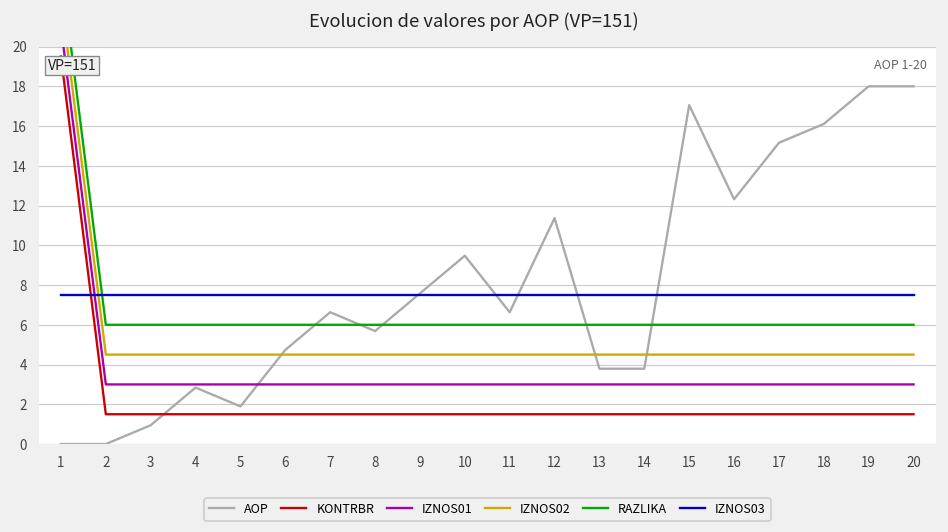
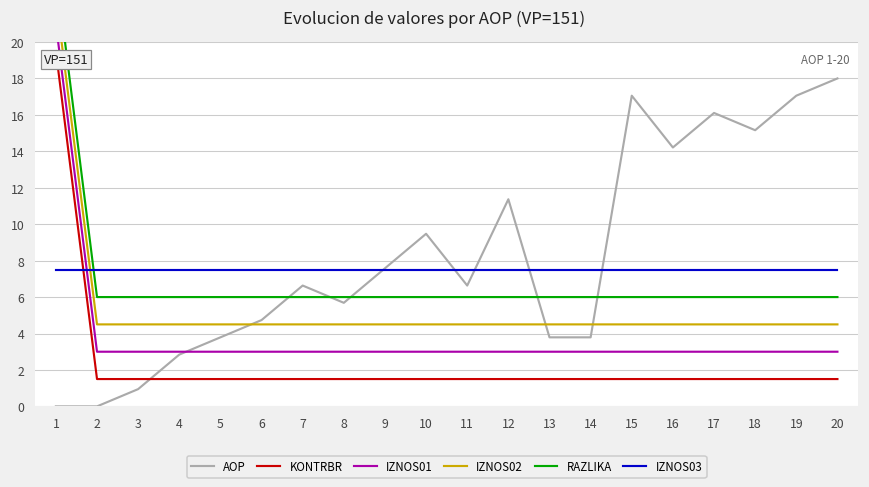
  {
    "AOP": {
      "1": 0.0,
      "2": 0.0,
      "3": 0.9,
      "4": 2.8,
-     "5": 1.9,
+     "5": 3.8,
      "6": 4.7,
      "7": 6.6,
      "8": 5.7,
      "10": 9.5,
      "11": 6.6,
      "12": 11.4,
      "13": 3.8,
      "14": 3.8,
      "15": 17.1,
-     "16": 12.3,
-     "17": 15.2,
-     "18": 16.1,
-     "19": 18.0
+     "16": 14.2,
+     "17": 16.1,
+     "18": 15.2,
+     "19": 17.1
    },
    "KONTRBR": {
      "2": 1.5,
      "3": 1.5,
      "4": 1.5,
      "5": 1.5,
      "6": 1.5,
      "7": 1.5,
      "8": 1.5,
      "9": 1.5,
      "10": 1.5,
      "11": 1.5,
      "12": 1.5,
      "13": 1.5,
      "14": 1.5,
      "15": 1.5,
      "16": 1.5,
      "17": 1.5,
      "18": 1.5,
      "19": 1.5,
      "20": 1.5
    },
    "IZNOS01": {
      "2": 3.0,
      "3": 3.0,
      "4": 3.0,
      "5": 3.0,
      "6": 3.0,
      "7": 3.0,
      "8": 3.0,
      "9": 3.0,
      "10": 3.0,
      "11": 3.0,
      "12": 3.0,
      "13": 3.0,
      "14": 3.0,
      "15": 3.0,
      "16": 3.0,
      "17": 3.0,
      "18": 3.0,
      "19": 3.0,
      "20": 3.0
    },
    "IZNOS02": {
      "2": 4.5,
      "3": 4.5,
      "4": 4.5,
      "5": 4.5,
      "6": 4.5,
      "7": 4.5,
      "8": 4.5,
      "9": 4.5,
      "10": 4.5,
      "11": 4.5,
      "12": 4.5,
      "13": 4.5,
      "14": 4.5,
      "15": 4.5,
      "16": 4.5,
      "17": 4.5,
      "18": 4.5,
      "19": 4.5,
      "20": 4.5
    },
    "RAZLIKA": {
      "2": 6.0,
      "3": 6.0,
      "4": 6.0,
      "5": 6.0,
      "6": 6.0,
      "7": 6.0,
      "8": 6.0,
      "9": 6.0,
      "10": 6.0,
      "11": 6.0,
      "12": 6.0,
      "13": 6.0,
      "14": 6.0,
      "15": 6.0,
      "16": 6.0,
      "17": 6.0,
      "18": 6.0,
      "19": 6.0,
      "20": 6.0
    },
    "IZNOS03": {
      "1": 7.5,
      "2": 7.5,
      "3": 7.5,
      "4": 7.5,
      "5": 7.5,
      "6": 7.5,
      "7": 7.5,
      "8": 7.5,
      "10": 7.5,
      "11": 7.5,
      "12": 7.5,
      "13": 7.5,
      "14": 7.5,
      "15": 7.5,
      "16": 7.5,
      "17": 7.5,
      "18": 7.5,
      "19": 7.5,
      "20": 7.5
    }
  }
